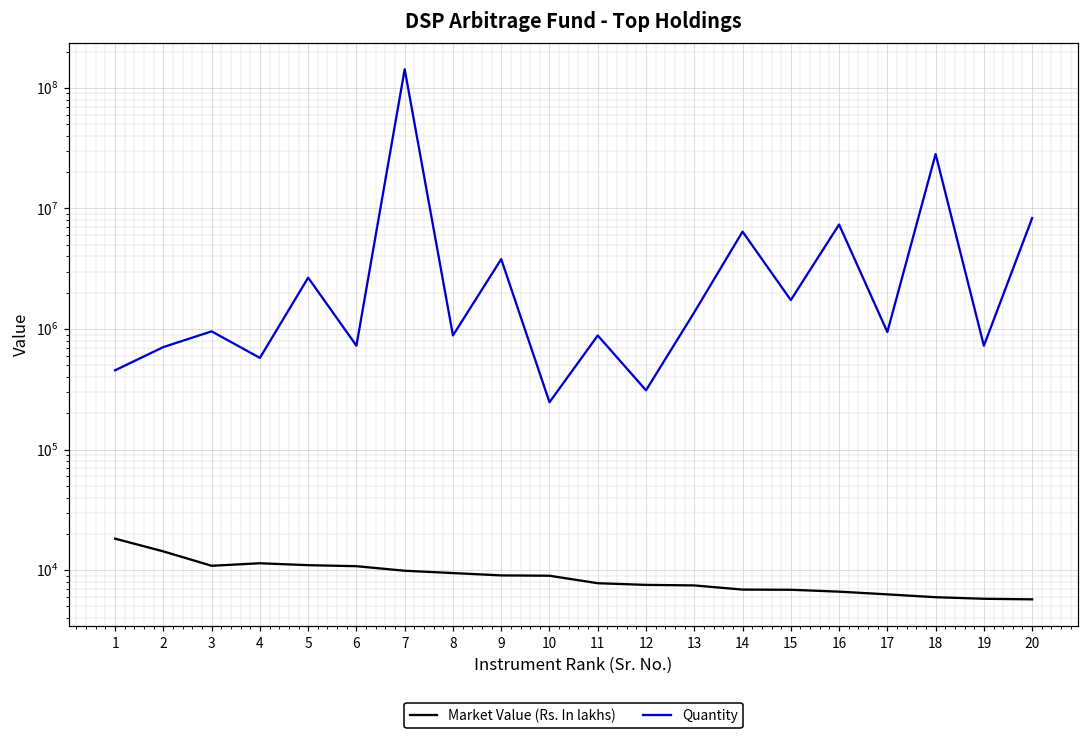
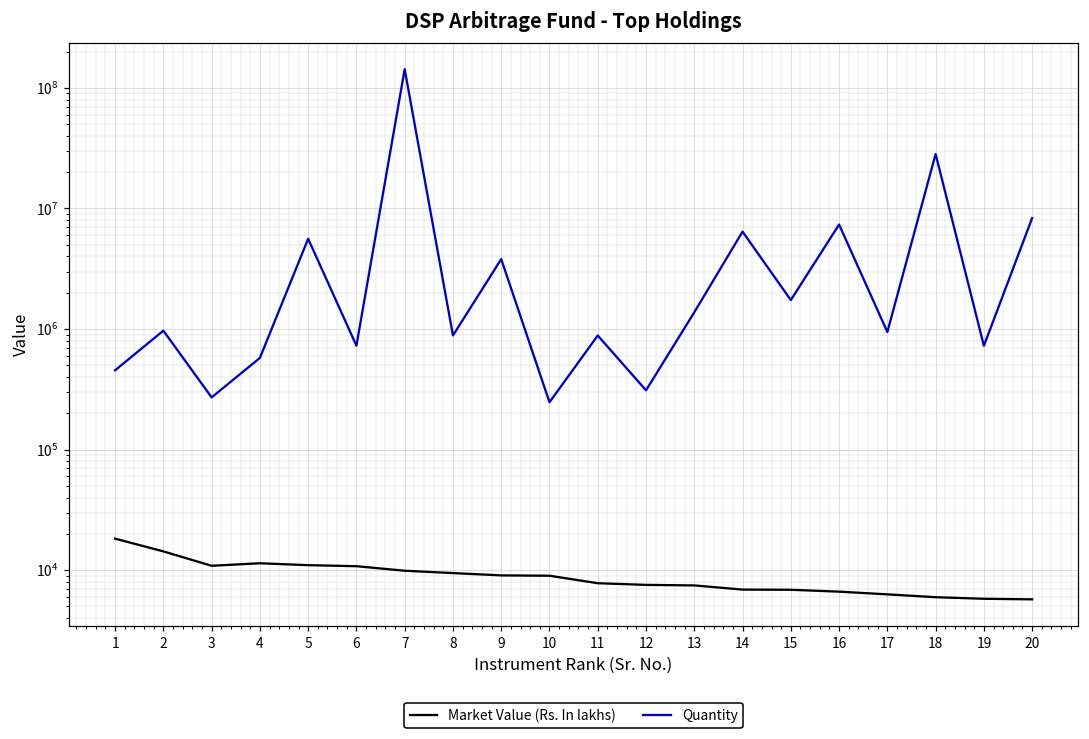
  {
    "Market Value (Rs. In lakhs)": {
      "1": 18000,
      "2": 14000,
      "3": 11000,
      "4": 11000,
      "5": 11000,
      "6": 11000,
      "7": 10000,
      "8": 9000,
      "9": 9000,
      "10": 9000,
      "11": 8000,
      "12": 8000,
      "13": 7000,
      "14": 7000,
      "15": 7000,
      "16": 7000,
      "17": 6000,
      "18": 6000,
      "19": 6000,
      "20": 6000
    },
    "Quantity": {
      "1": 450000,
-     "2": 700000,
-     "3": 1000000,
+     "2": 1000000,
+     "3": 270000,
      "4": 600000,
-     "5": 2700000,
+     "5": 6000000,
      "6": 700000,
      "7": 140000000,
      "8": 900000,
      "9": 3800000,
      "10": 250000,
      "11": 900000,
      "12": 310000,
      "13": 1400000,
      "14": 6000000,
      "15": 1700000,
      "16": 7000000,
      "17": 900000,
      "18": 28000000,
      "19": 700000,
      "20": 8000000
    }
  }
